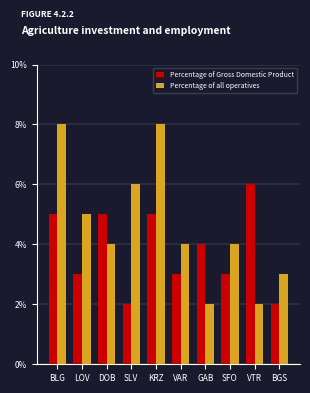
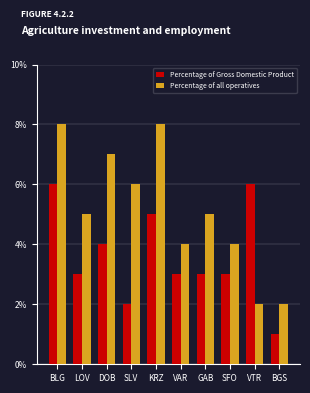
  {
    "Percentage of Gross Domestic Product": {
-     "BLG": "5%",
+     "BLG": "6%",
      "LOV": "3%",
-     "DOB": "5%",
+     "DOB": "4%",
      "SLV": "2%",
      "KRZ": "5%",
      "VAR": "3%",
-     "GAB": "4%",
+     "GAB": "3%",
      "SFO": "3%",
      "VTR": "6%",
-     "BGS": "2%"
+     "BGS": "1%"
    },
    "Percentage of all operatives": {
      "BLG": "8%",
      "LOV": "5%",
-     "DOB": "4%",
+     "DOB": "7%",
      "SLV": "6%",
      "KRZ": "8%",
      "VAR": "4%",
-     "GAB": "2%",
+     "GAB": "5%",
      "SFO": "4%",
      "VTR": "2%",
-     "BGS": "3%"
+     "BGS": "2%"
    }
  }
